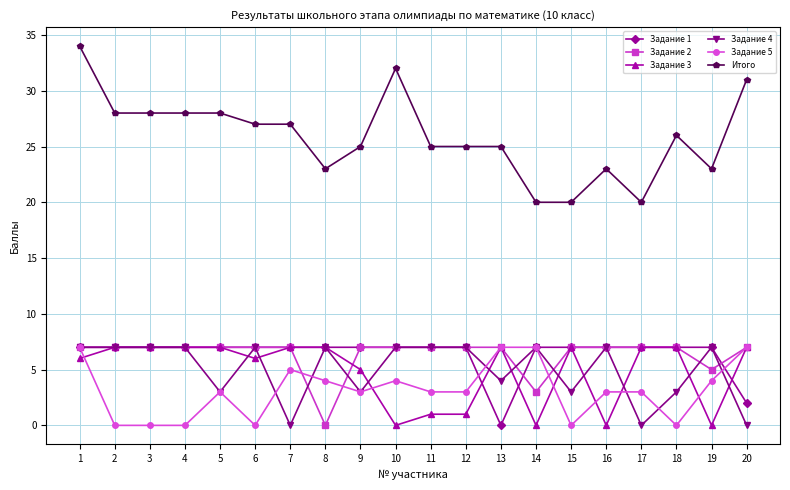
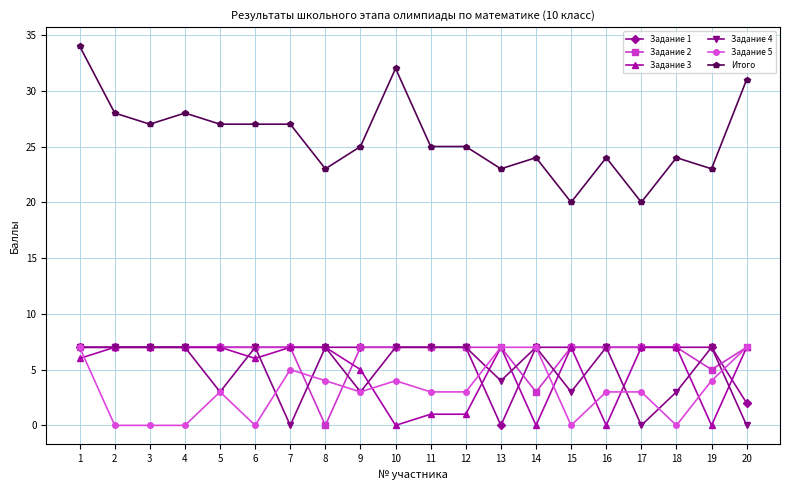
  {
    "Итого": {
      "1": 34,
      "2": 28,
-     "3": 28,
+     "3": 27,
      "4": 28,
-     "5": 28,
+     "5": 27,
      "6": 27,
      "7": 27,
      "8": 23,
      "9": 25,
      "10": 32,
      "11": 25,
      "12": 25,
-     "13": 25,
-     "14": 20,
+     "13": 23,
+     "14": 24,
      "15": 20,
-     "16": 23,
+     "16": 24,
      "17": 20,
-     "18": 26,
+     "18": 24,
      "19": 23,
      "20": 31
    }
  }
